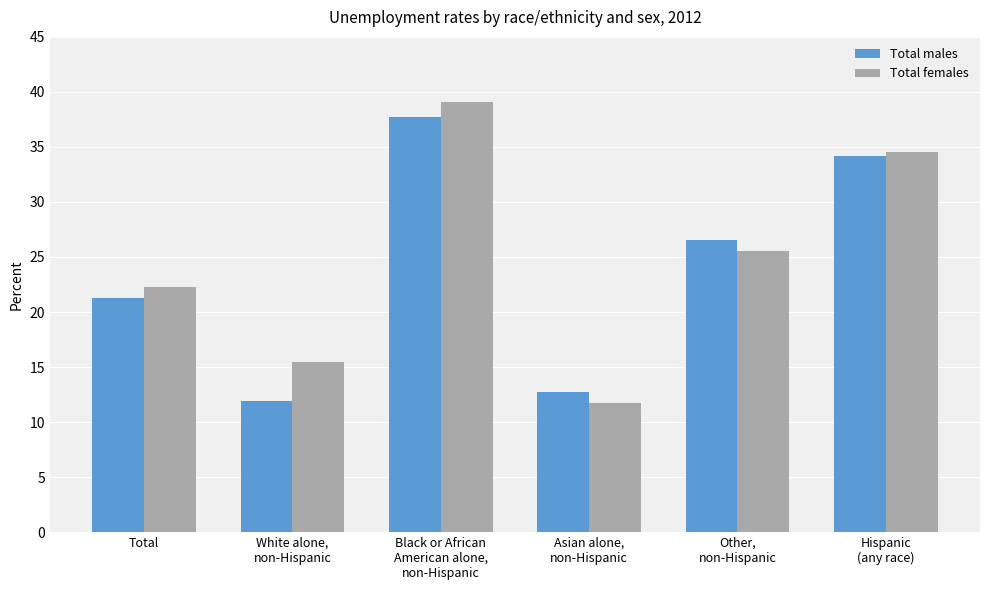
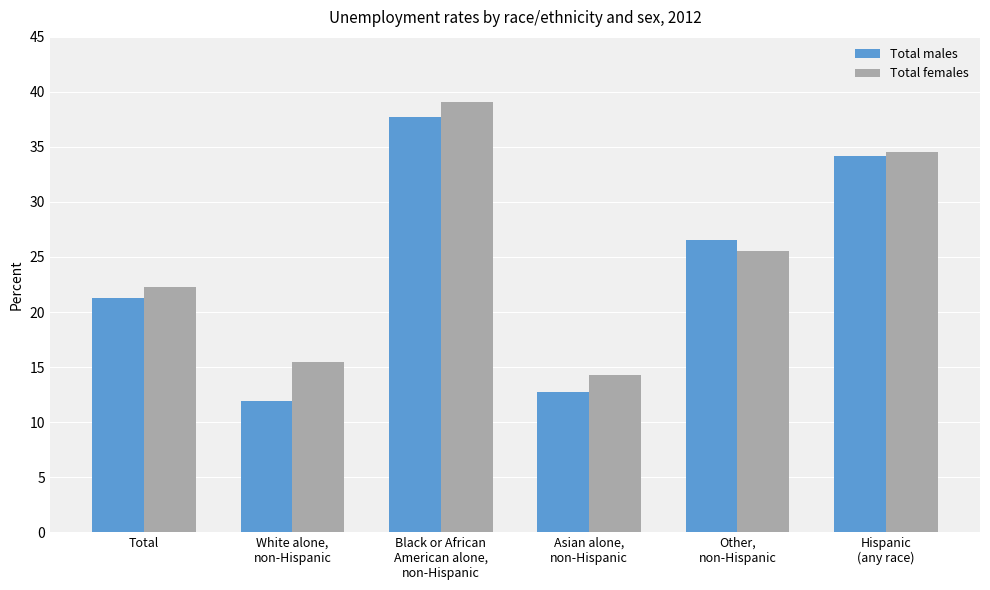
  {
    "Total males": {
      "Total": 21.3,
      "White alone, non-Hispanic": 11.9,
      "Black or African American alone, non-Hispanic": 37.7,
      "Asian alone, non-Hispanic": 12.7,
      "Other, non-Hispanic": 26.5,
      "Hispanic (any race)": 34.2
    },
    "Total females": {
      "Total": 22.3,
      "White alone, non-Hispanic": 15.5,
      "Black or African American alone, non-Hispanic": 39.1,
-     "Asian alone, non-Hispanic": 11.7,
+     "Asian alone, non-Hispanic": 14.3,
      "Other, non-Hispanic": 25.5,
      "Hispanic (any race)": 34.5
    }
  }
